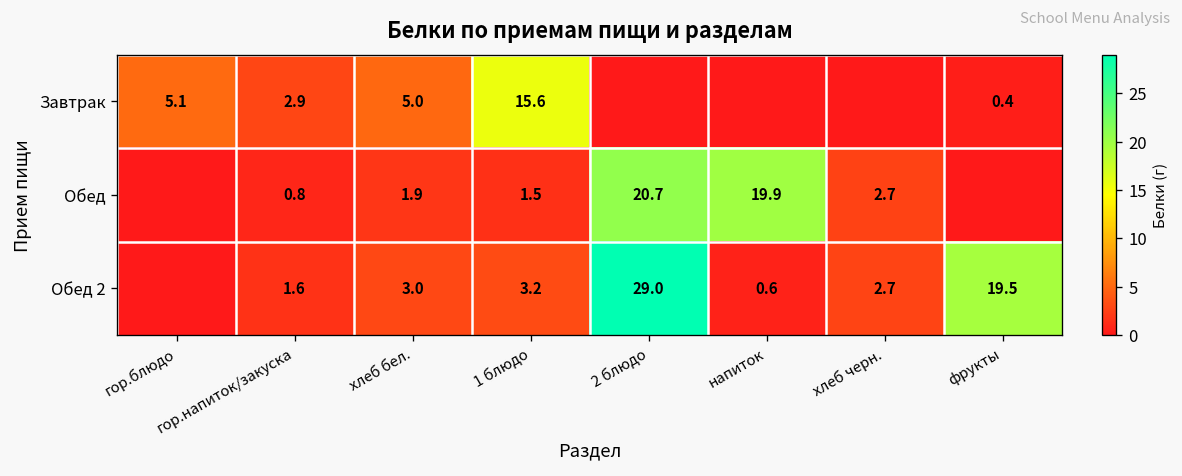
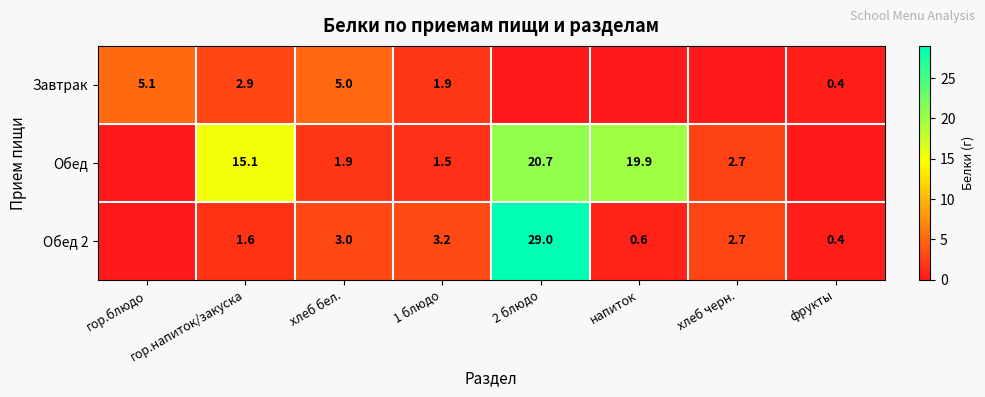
  {
    "Завтрак": {
      "гор.блюдо": 5.1,
      "гор.напиток/закуска": 2.9,
      "хлеб бел.": 5.0,
-     "1 блюдо": 15.6,
+     "1 блюдо": 1.9,
      "фрукты": 0.4
    },
    "Обед": {
-     "гор.напиток/закуска": 0.8,
+     "гор.напиток/закуска": 15.1,
      "хлеб бел.": 1.9,
      "1 блюдо": 1.5,
      "2 блюдо": 20.7,
      "напиток": 19.9,
      "хлеб черн.": 2.7
    },
    "Обед 2": {
      "гор.напиток/закуска": 1.6,
      "хлеб бел.": 3.0,
      "1 блюдо": 3.2,
      "2 блюдо": 29.0,
      "напиток": 0.6,
      "хлеб черн.": 2.7,
-     "фрукты": 19.5
+     "фрукты": 0.4
    }
  }
